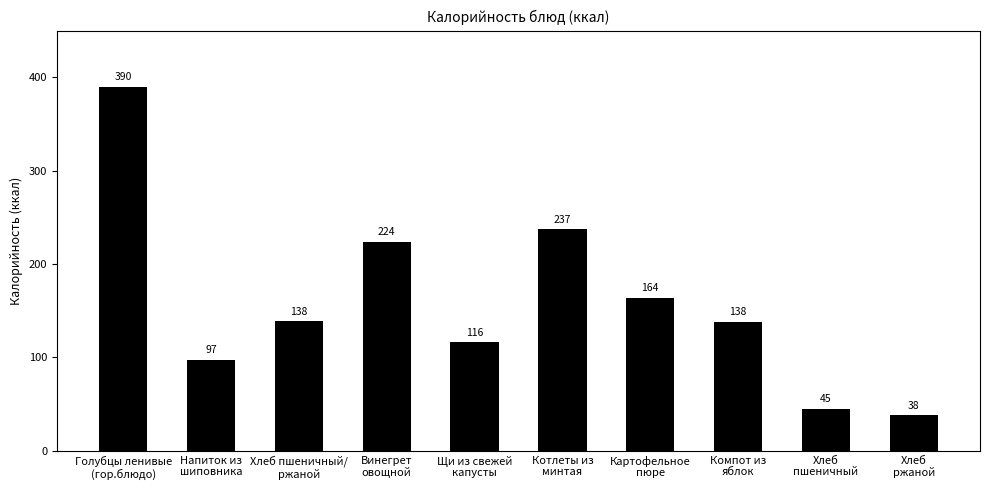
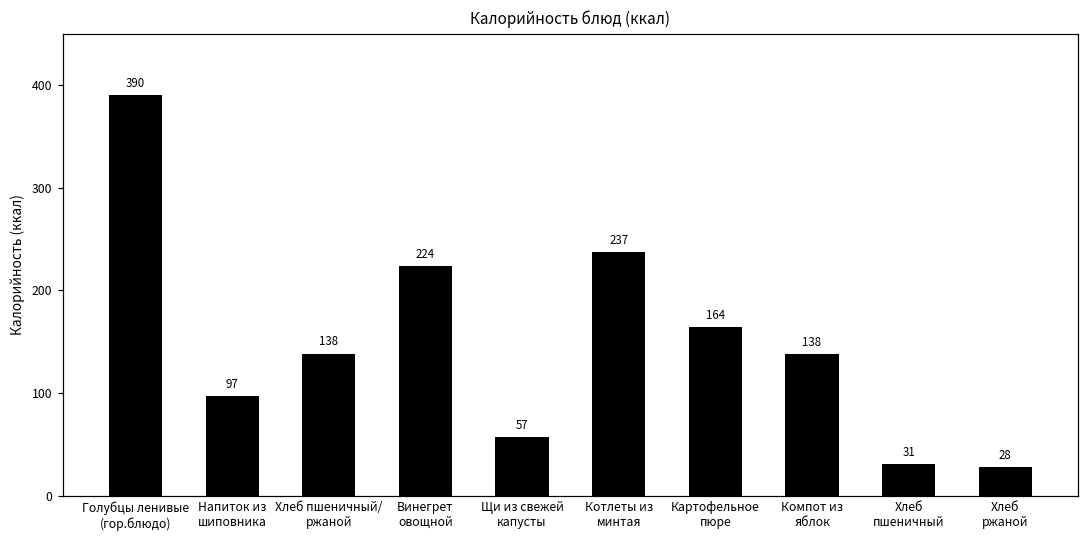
  {
    "Голубцы ленивые (гор.блюдо)": 390,
    "Напиток из шиповника": 97,
    "Хлеб пшеничный/ ржаной": 138,
    "Винегрет овощной": 224,
-   "Щи из свежей капусты": 116,
+   "Щи из свежей капусты": 57,
    "Котлеты из минтая": 237,
    "Картофельное пюре": 164,
    "Компот из яблок": 138,
-   "Хлеб пшеничный": 45,
-   "Хлеб ржаной": 38
+   "Хлеб пшеничный": 31,
+   "Хлеб ржаной": 28
  }
